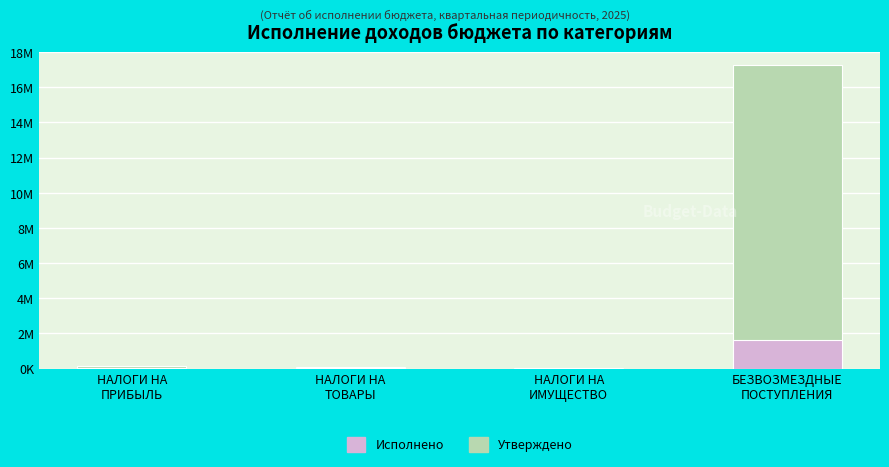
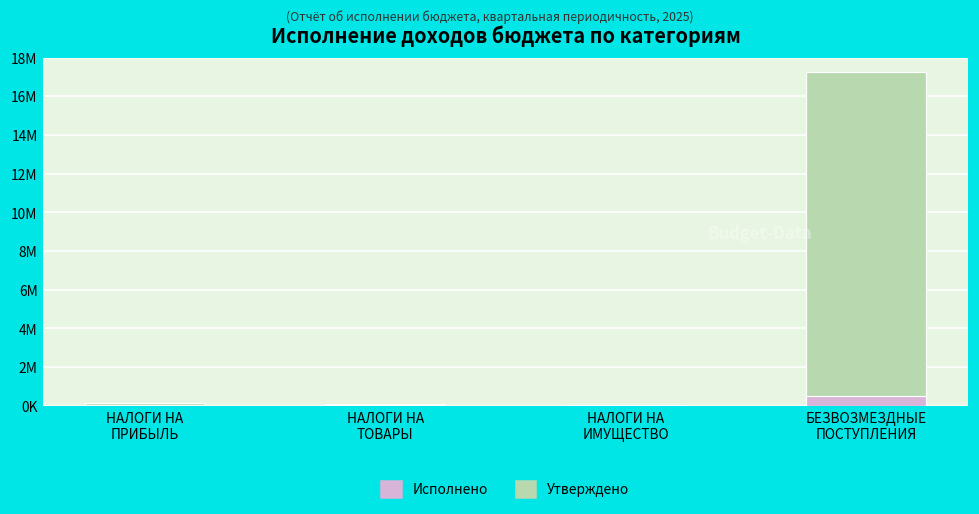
  {
    "Утверждено": {
      "БЕЗВОЗМЕЗДНЫЕ ПОСТУПЛЕНИЯ": 17300000
    },
    "Исполнено": {
-     "БЕЗВОЗМЕЗДНЫЕ ПОСТУПЛЕНИЯ": 1600000
+     "БЕЗВОЗМЕЗДНЫЕ ПОСТУПЛЕНИЯ": 500000
    }
  }
